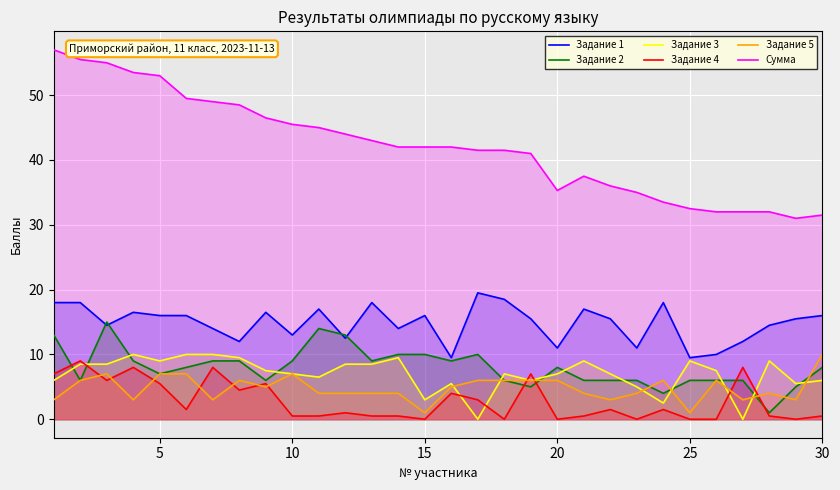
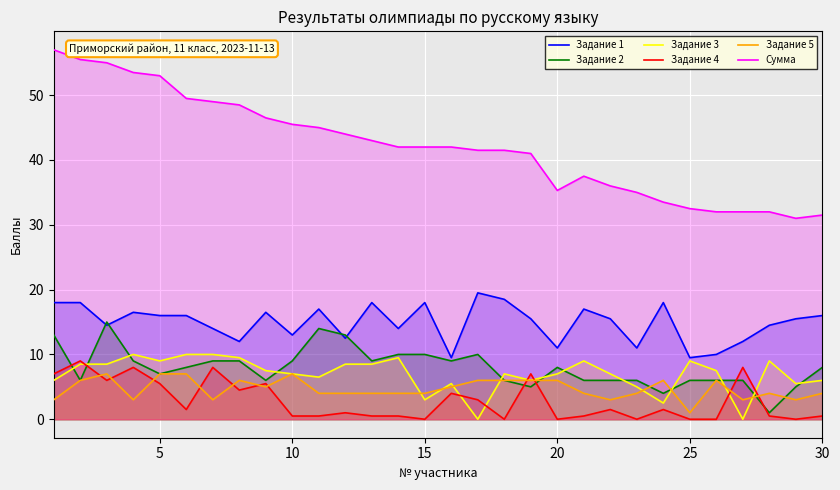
  {
    "Задание 1": {
      "5": 16,
      "10": 13,
-     "15": 16,
+     "15": 18,
      "20": 11,
      "25": 10,
      "30": 16
    },
    "Задание 2": {
      "10": 9,
      "15": 10,
      "20": 8,
      "25": 6,
      "30": 8
    },
    "Задание 3": {
      "5": 9,
      "15": 3,
      "20": 7,
      "25": 9,
      "30": 6
    },
    "Задание 4": {
      "5": 6,
      "10": 1,
      "15": 0,
      "20": 0,
      "25": 0,
      "30": 1
    },
    "Задание 5": {
-     "15": 1,
+     "15": 4,
      "20": 6,
      "25": 1,
-     "30": 10
+     "30": 4
    },
    "Сумма": {
      "5": 53,
      "10": 46,
      "15": 42,
      "20": 35,
      "25": 33,
      "30": 32
    }
  }
